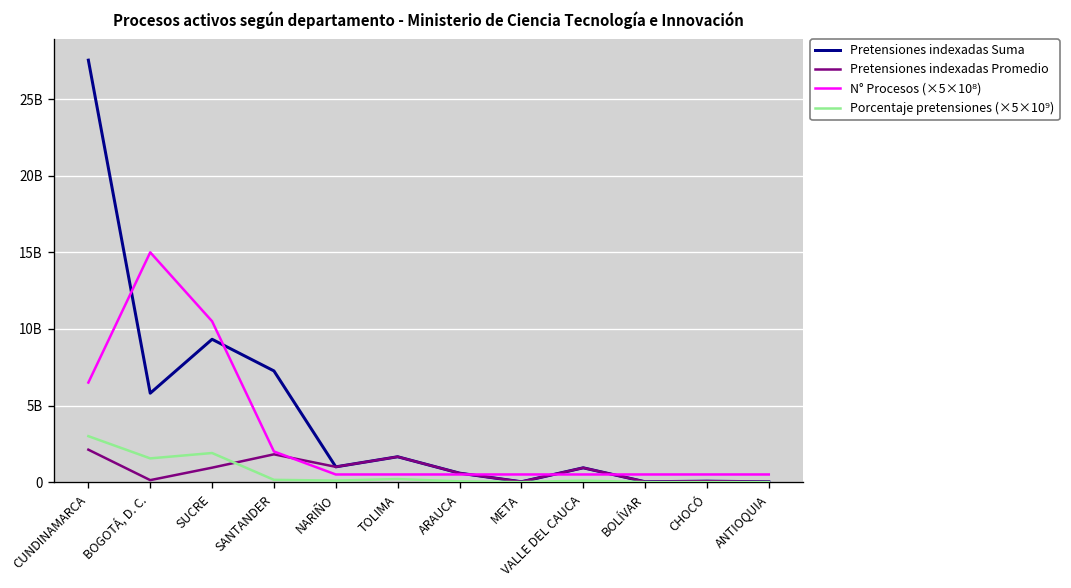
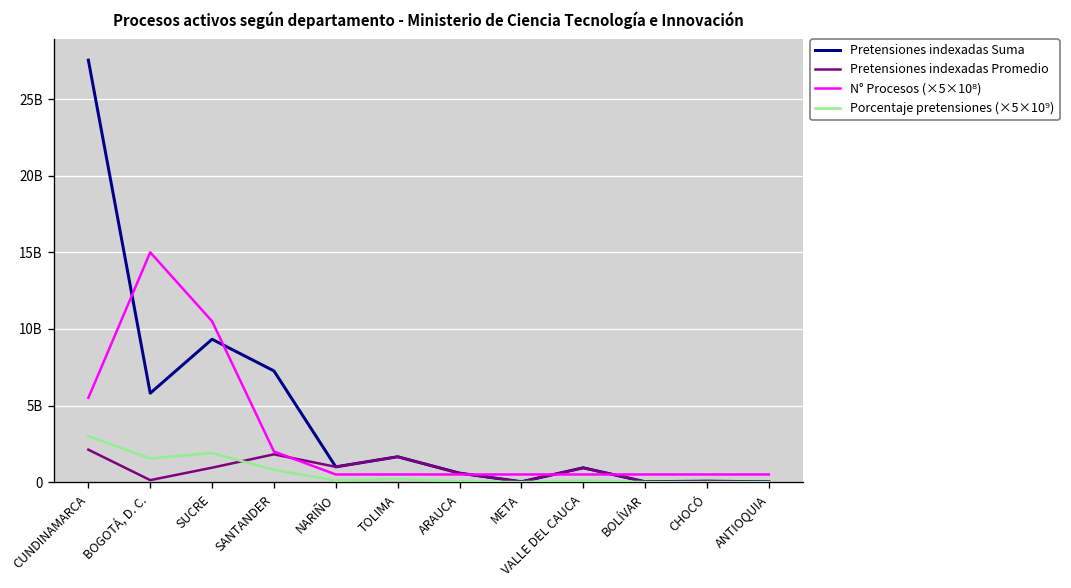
  {
    "Pretensiones indexadas Suma": {
      "CUNDINAMARCA": 27500000000,
      "BOGOTÁ, D. C.": 5800000000,
      "SUCRE": 9300000000,
      "SANTANDER": 7300000000
    },
    "Pretensiones indexadas Promedio": {
      "CUNDINAMARCA": 2100000000,
      "BOGOTÁ, D. C.": 100000000,
      "SUCRE": 900000000
    },
    "N° Procesos (×5×10⁸)": {
-     "CUNDINAMARCA": 6500000000,
+     "CUNDINAMARCA": 5500000000,
      "BOGOTÁ, D. C.": 15000000000,
      "SUCRE": 10500000000,
      "NARIÑO": 500000000,
      "TOLIMA": 500000000,
      "META": 500000000,
      "VALLE DEL CAUCA": 500000000,
      "BOLÍVAR": 500000000,
      "CHOCÓ": 500000000,
      "ANTIOQUIA": 500000000
    },
    "Porcentaje pretensiones (×5×10⁹)": {
      "CUNDINAMARCA": 3000000000,
      "BOGOTÁ, D. C.": 1600000000,
      "SUCRE": 1900000000,
-     "SANTANDER": 200000000,
+     "SANTANDER": 800000000,
      "NARIÑO": 100000000,
      "TOLIMA": 200000000,
      "ARAUCA": 100000000,
      "VALLE DEL CAUCA": 100000000
    }
  }
